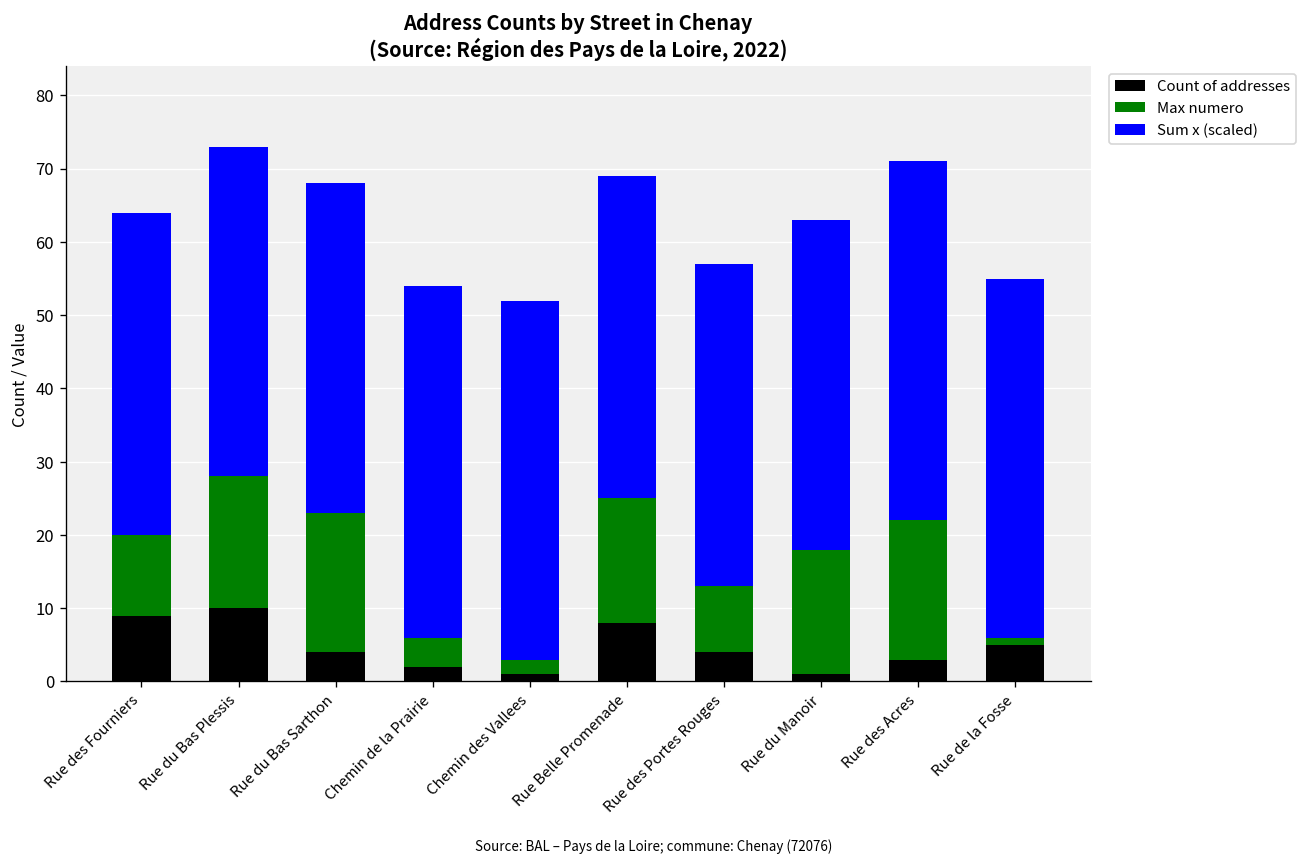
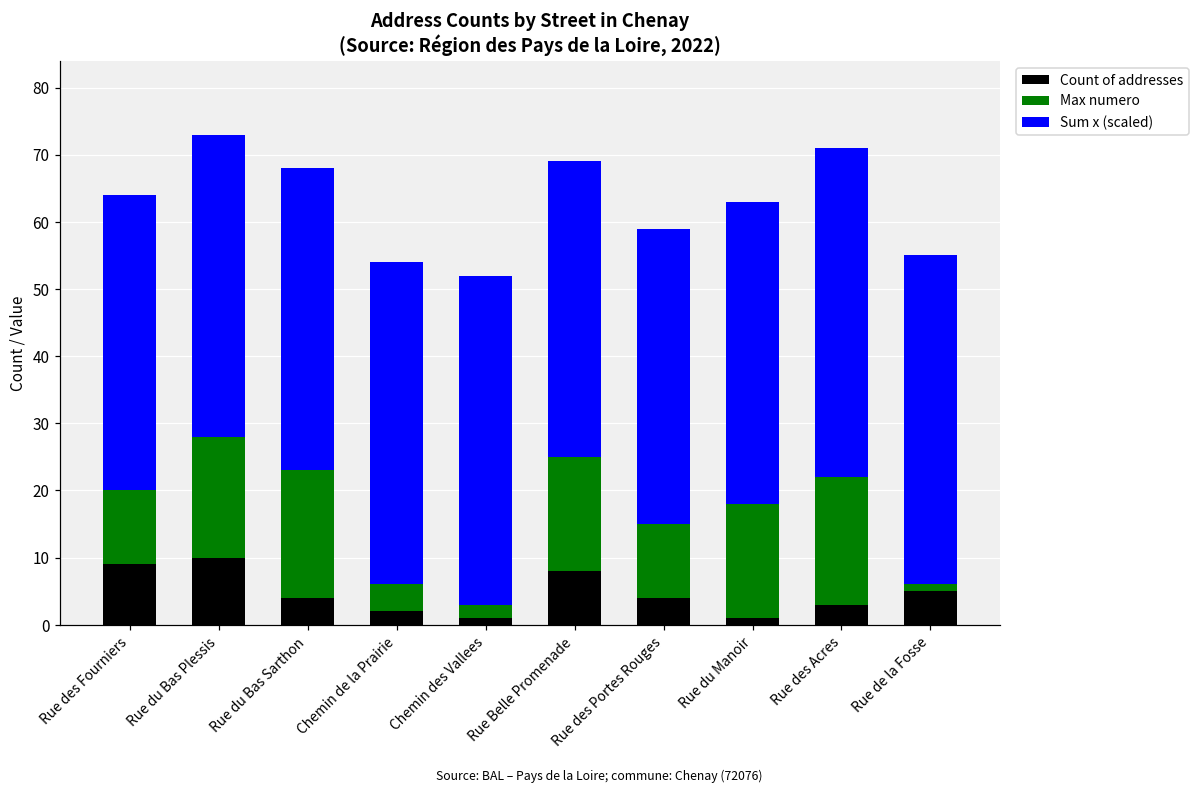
  {
    "Count of addresses": {
      "Rue des Fourniers": 9,
      "Rue du Bas Plessis": 10,
      "Rue du Bas Sarthon": 4,
      "Chemin de la Prairie": 2,
      "Chemin des Vallees": 1,
      "Rue Belle Promenade": 8,
      "Rue des Portes Rouges": 4,
      "Rue du Manoir": 1,
      "Rue des Acres": 3,
      "Rue de la Fosse": 5
    },
    "Max numero": {
      "Rue des Fourniers": 11,
      "Rue du Bas Plessis": 18,
      "Rue du Bas Sarthon": 19,
      "Chemin de la Prairie": 4,
      "Chemin des Vallees": 2,
      "Rue Belle Promenade": 17,
-     "Rue des Portes Rouges": 9,
+     "Rue des Portes Rouges": 11,
      "Rue du Manoir": 17,
      "Rue des Acres": 19,
      "Rue de la Fosse": 1
    },
    "Sum x (scaled)": {
      "Rue des Fourniers": 44,
      "Rue du Bas Plessis": 45,
      "Rue du Bas Sarthon": 45,
      "Chemin de la Prairie": 48,
      "Chemin des Vallees": 49,
      "Rue Belle Promenade": 44,
      "Rue des Portes Rouges": 44,
      "Rue du Manoir": 45,
      "Rue des Acres": 49,
      "Rue de la Fosse": 49
    }
  }
